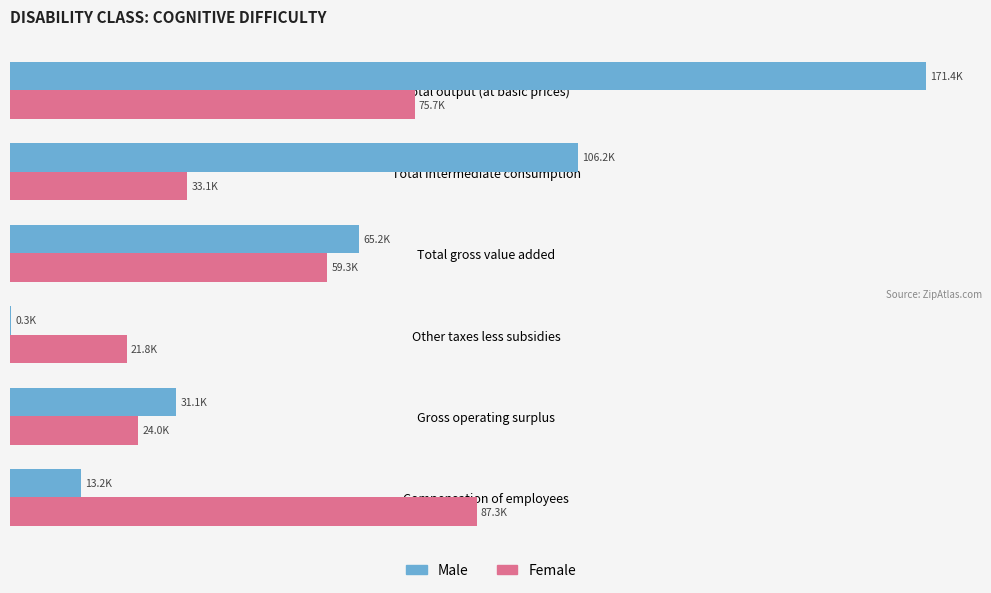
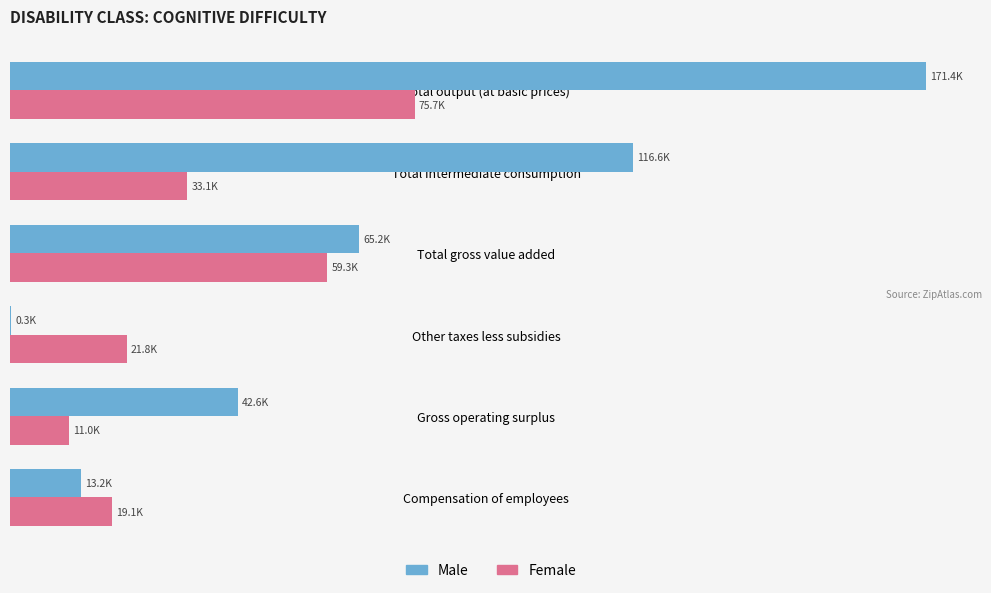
  {
    "Male": {
      "Total output (at basic prices)": "171.4K",
-     "Total intermediate consumption": "106.2K",
+     "Total intermediate consumption": "116.6K",
      "Total gross value added": "65.2K",
      "Other taxes less subsidies": "0.3K",
-     "Gross operating surplus": "31.1K",
+     "Gross operating surplus": "42.6K",
      "Compensation of employees": "13.2K"
    },
    "Female": {
      "Total output (at basic prices)": "75.7K",
      "Total intermediate consumption": "33.1K",
      "Total gross value added": "59.3K",
      "Other taxes less subsidies": "21.8K",
-     "Gross operating surplus": "24.0K",
-     "Compensation of employees": "87.3K"
+     "Gross operating surplus": "11.0K",
+     "Compensation of employees": "19.1K"
    }
  }
